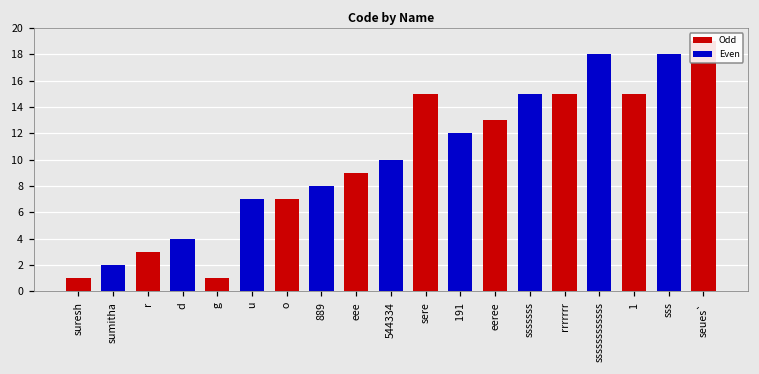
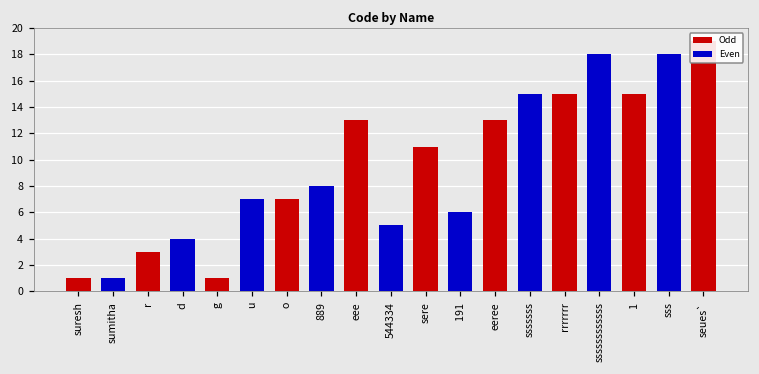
  {
    "suresh": 1,
-   "sumitha": 2,
+   "sumitha": 1,
    "r": 3,
    "d": 4,
    "g": 1,
    "u": 7,
    "o": 7,
    "889": 8,
-   "eee": 9,
-   "544334": 10,
-   "sere": 15,
-   "191": 12,
+   "eee": 13,
+   "544334": 5,
+   "sere": 11,
+   "191": 6,
    "eeree": 13,
    "sssssss": 15,
    "rrrrrrr": 15,
    "ssssssssssss": 18,
    "1": 15,
    "sss": 18
  }
